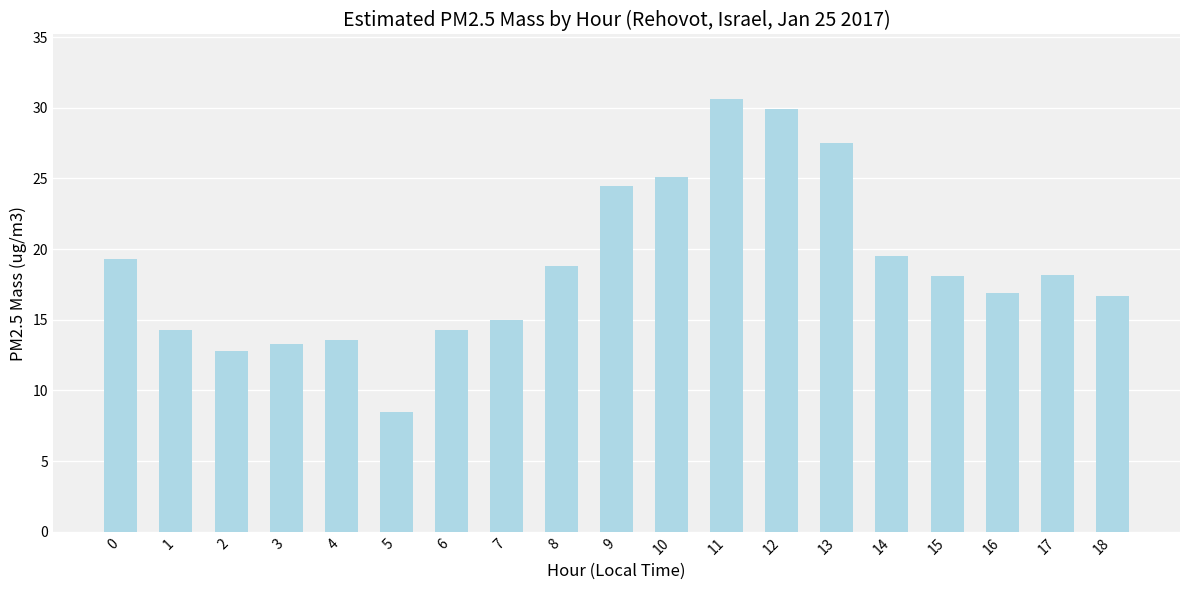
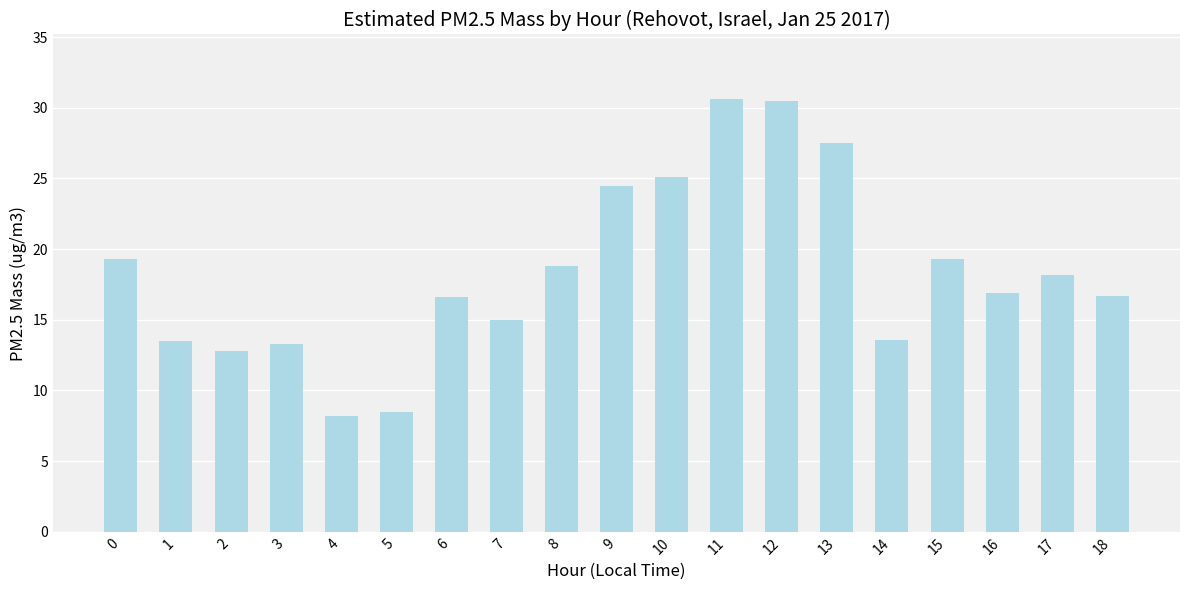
  {
    "0": 19.3,
-   "1": 14.3,
+   "1": 13.5,
    "2": 12.8,
    "3": 13.3,
-   "4": 13.6,
+   "4": 8.2,
    "5": 8.5,
-   "6": 14.3,
+   "6": 16.6,
    "7": 15.0,
    "8": 18.8,
    "9": 24.5,
    "10": 25.1,
    "11": 30.6,
-   "12": 29.9,
+   "12": 30.5,
    "13": 27.5,
-   "14": 19.5,
-   "15": 18.1,
+   "14": 13.6,
+   "15": 19.3,
    "16": 16.9,
    "17": 18.2,
    "18": 16.7
  }
